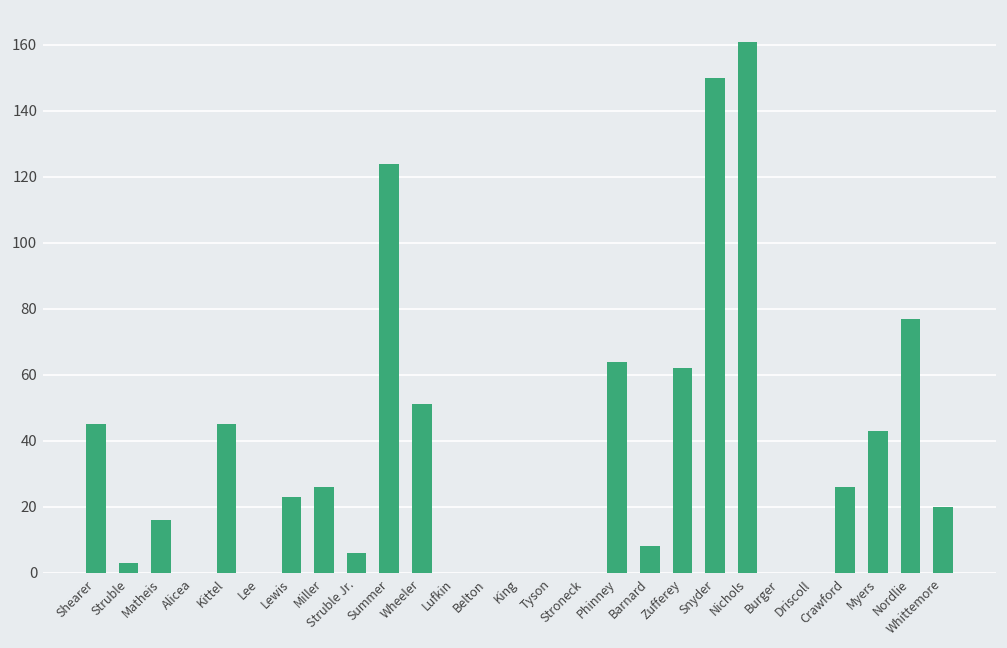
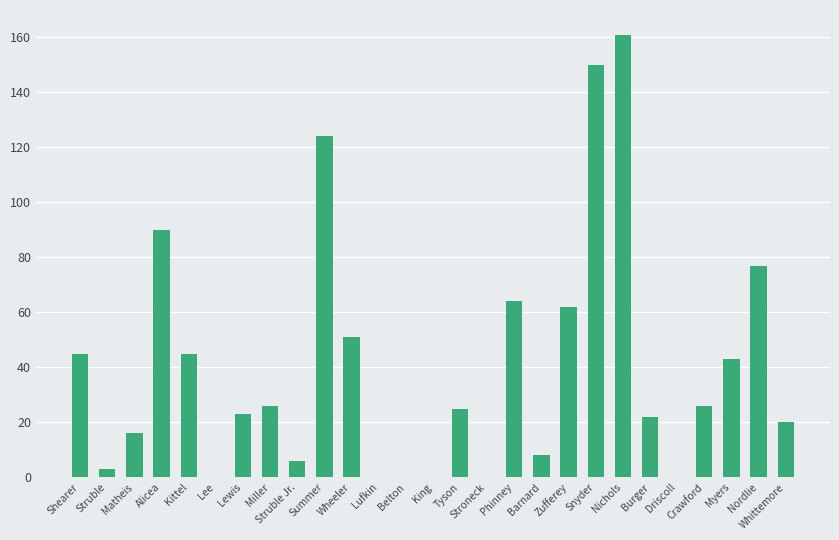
  {
    "Shearer": 45,
    "Struble": 3,
    "Matheis": 16,
-   "Alicea": 0,
+   "Alicea": 90,
    "Kittel": 45,
    "Lee": 0,
    "Lewis": 23,
    "Miller": 26,
    "Struble Jr.": 6,
    "Summer": 124,
    "Wheeler": 51,
    "Lufkin": 0,
    "Belton": 0,
    "King": 0,
-   "Tyson": 0,
+   "Tyson": 25,
    "Stroneck": 0,
    "Phinney": 64,
    "Barnard": 8,
    "Zufferey": 62,
    "Snyder": 150,
    "Nichols": 161,
-   "Burger": 0,
+   "Burger": 22,
    "Driscoll": 0,
    "Crawford": 26,
    "Myers": 43,
    "Nordlie": 77,
    "Whittemore": 20
  }
